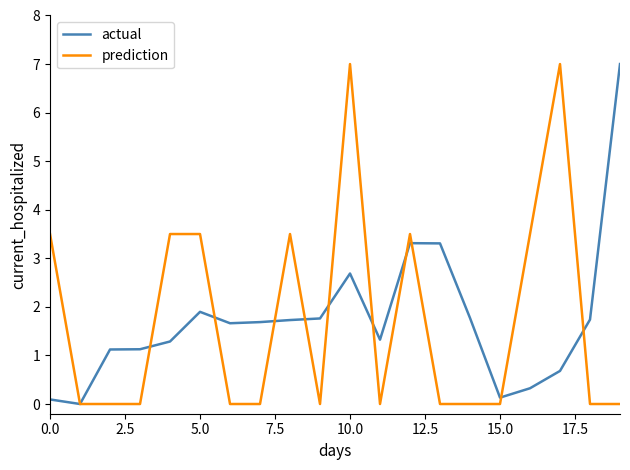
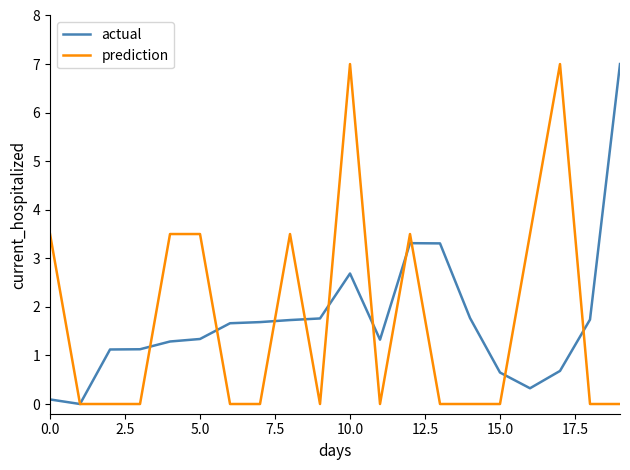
  {
    "actual": {
      "0.0": 0.1,
-     "5.0": 1.9,
+     "5.0": 1.3,
      "10.0": 2.7,
-     "15.0": 0.1
+     "15.0": 0.6
    },
    "prediction": {
      "0.0": 3.5,
      "5.0": 3.5,
      "10.0": 7.0,
      "15.0": 0.0
    }
  }
